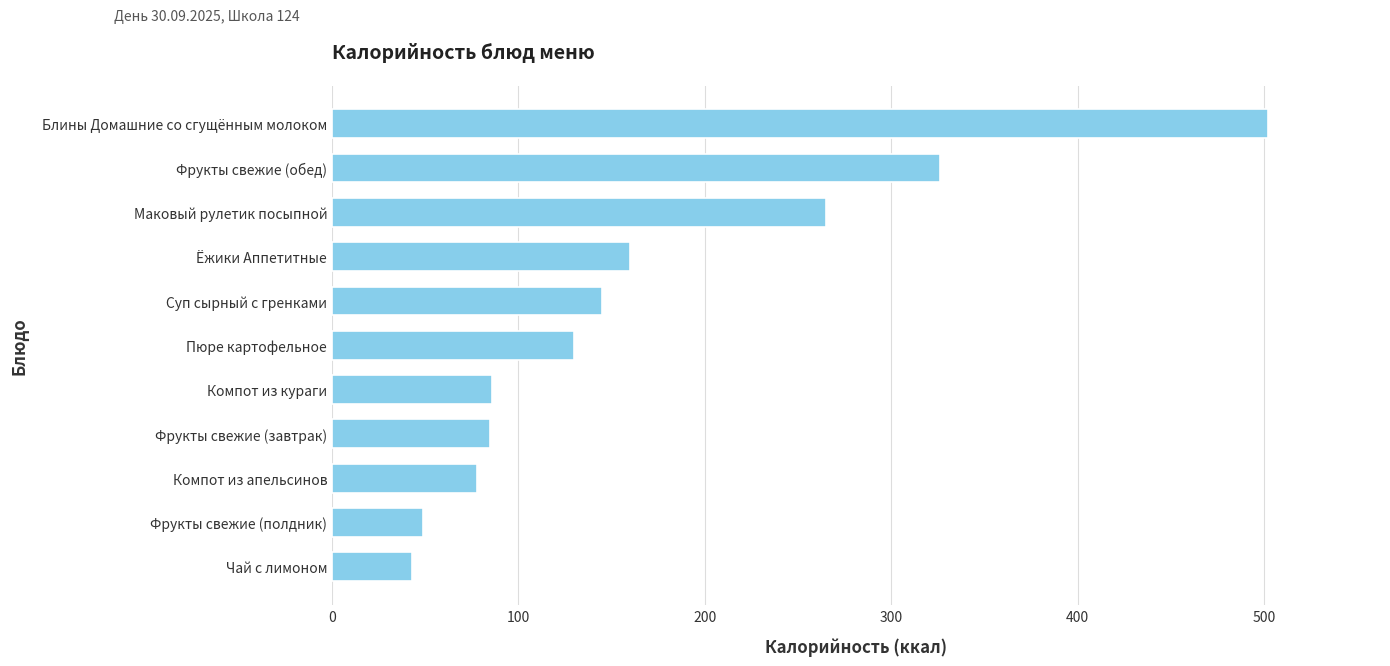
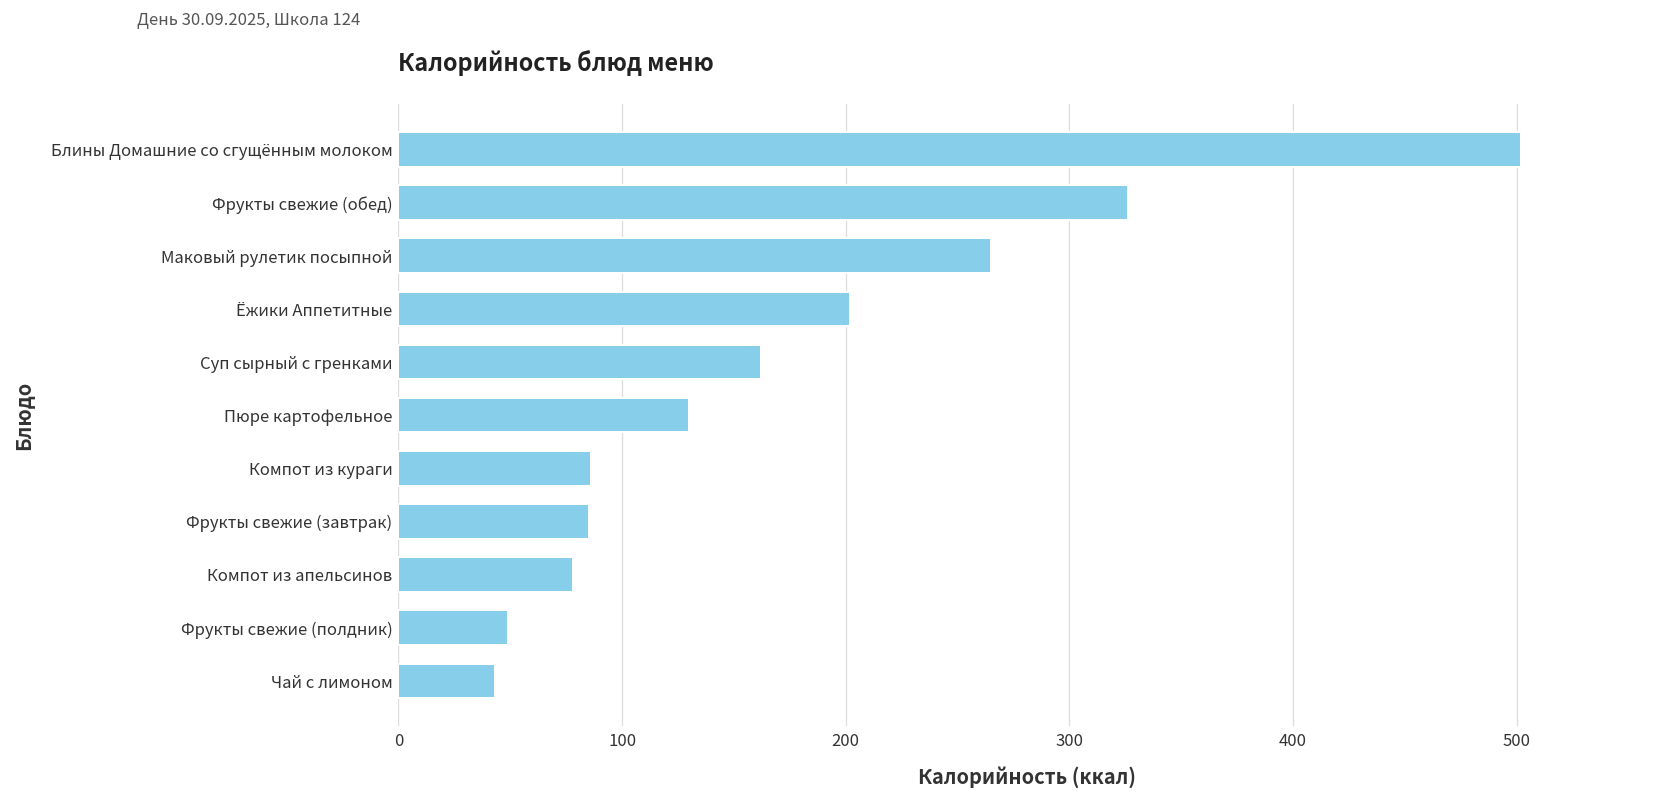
  {
    "Блины Домашние со сгущённым молоком": 502,
    "Фрукты свежие (обед)": 326,
    "Маковый рулетик посыпной": 265,
-   "Ёжики Аппетитные": 160,
-   "Суп сырный с гренками": 145,
+   "Ёжики Аппетитные": 202,
+   "Суп сырный с гренками": 162,
    "Пюре картофельное": 130,
    "Компот из кураги": 86,
    "Фрукты свежие (завтрак)": 85,
    "Компот из апельсинов": 78,
    "Фрукты свежие (полдник)": 49,
    "Чай с лимоном": 43
  }
